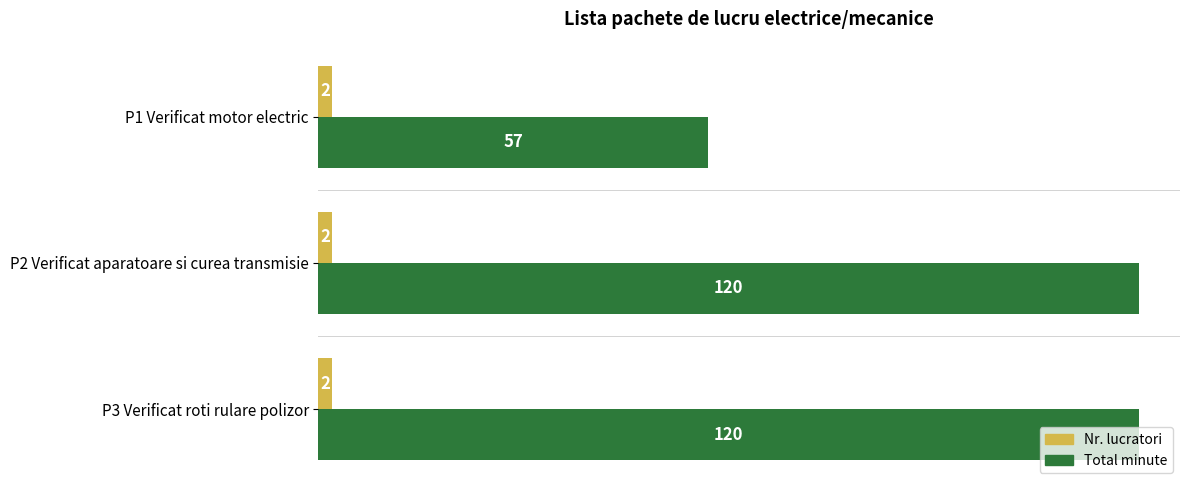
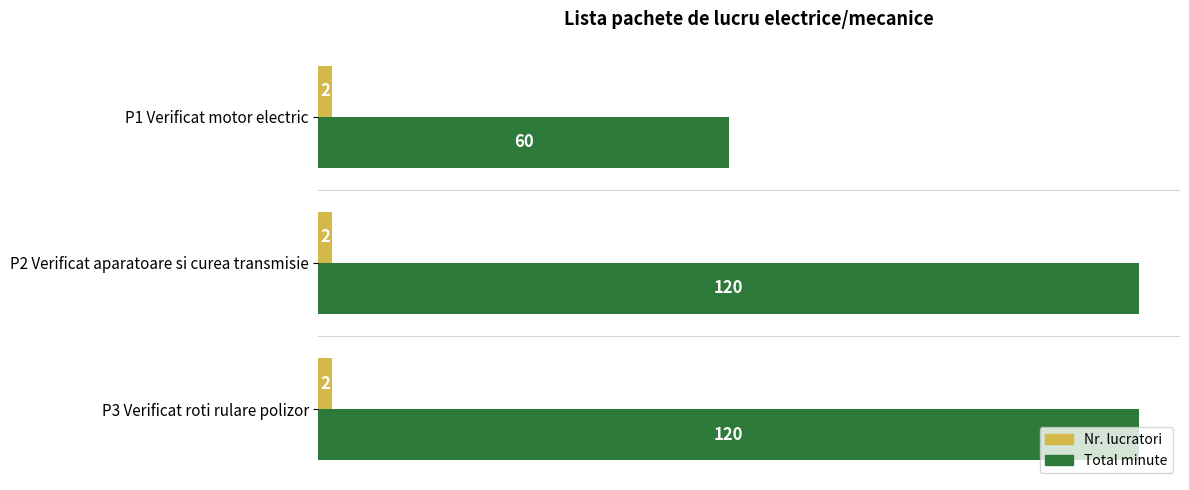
  {
    "Total minute": {
-     "P1 Verificat motor electric": 57,
+     "P1 Verificat motor electric": 60,
      "P2 Verificat aparatoare si curea transmisie": 120
    },
    "Nr. lucratori": {
      "P1 Verificat motor electric": 2,
      "P2 Verificat aparatoare si curea transmisie": 2,
      "P3 Verificat roti rulare polizor": 2
    }
  }
